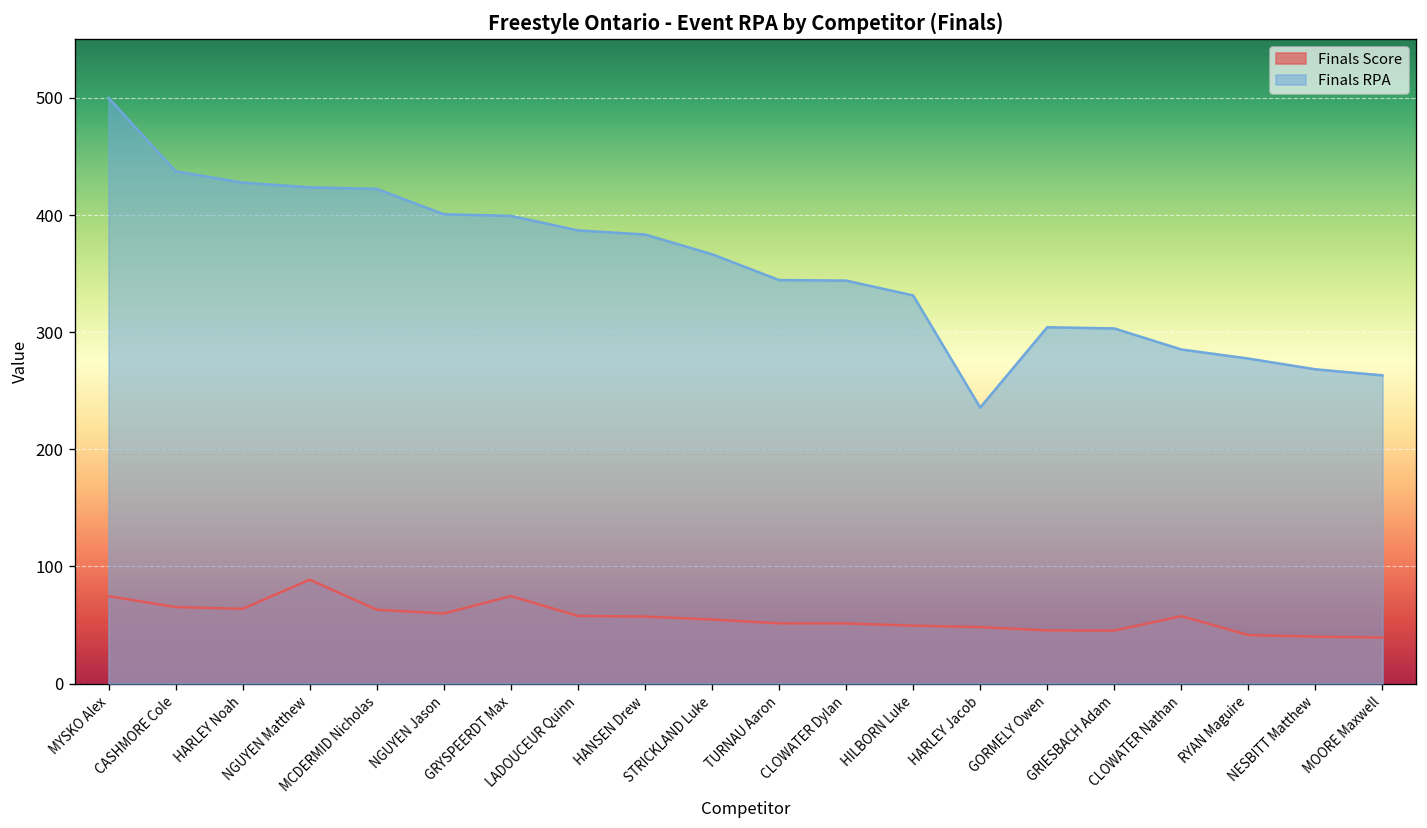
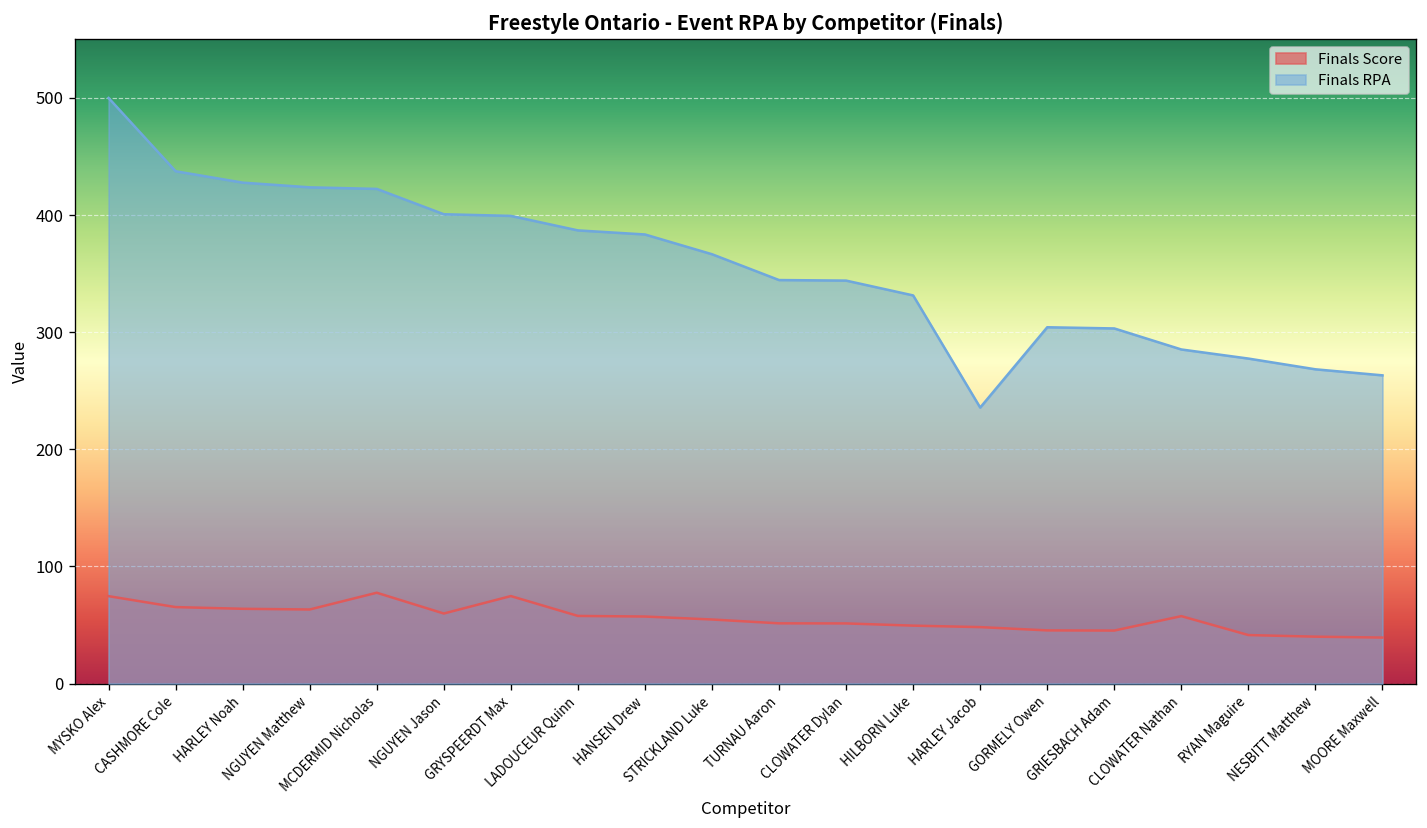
  {
    "Finals Score": {
      "MYSKO Alex": 70,
      "CASHMORE Cole": 70,
      "HARLEY Noah": 60,
-     "NGUYEN Matthew": 90,
-     "MCDERMID Nicholas": 60,
+     "NGUYEN Matthew": 60,
+     "MCDERMID Nicholas": 80,
      "NGUYEN Jason": 60,
      "GRYSPEERDT Max": 70,
      "LADOUCEUR Quinn": 60,
      "HANSEN Drew": 60,
      "STRICKLAND Luke": 50,
      "TURNAU Aaron": 50,
      "CLOWATER Dylan": 50,
      "HILBORN Luke": 50,
      "HARLEY Jacob": 50,
      "GORMELY Owen": 50,
      "GRIESBACH Adam": 50,
      "CLOWATER Nathan": 60,
      "RYAN Maguire": 40,
      "NESBITT Matthew": 40,
      "MOORE Maxwell": 40
    },
    "Finals RPA": {
      "MYSKO Alex": 500,
      "CASHMORE Cole": 440,
      "HARLEY Noah": 430,
      "NGUYEN Matthew": 420,
      "MCDERMID Nicholas": 420,
      "NGUYEN Jason": 400,
      "GRYSPEERDT Max": 400,
      "LADOUCEUR Quinn": 390,
      "HANSEN Drew": 380,
      "STRICKLAND Luke": 370,
      "TURNAU Aaron": 340,
      "CLOWATER Dylan": 340,
      "HILBORN Luke": 330,
      "HARLEY Jacob": 240,
      "GORMELY Owen": 300,
      "GRIESBACH Adam": 300,
      "CLOWATER Nathan": 290,
      "RYAN Maguire": 280,
      "NESBITT Matthew": 270,
      "MOORE Maxwell": 260
    }
  }
